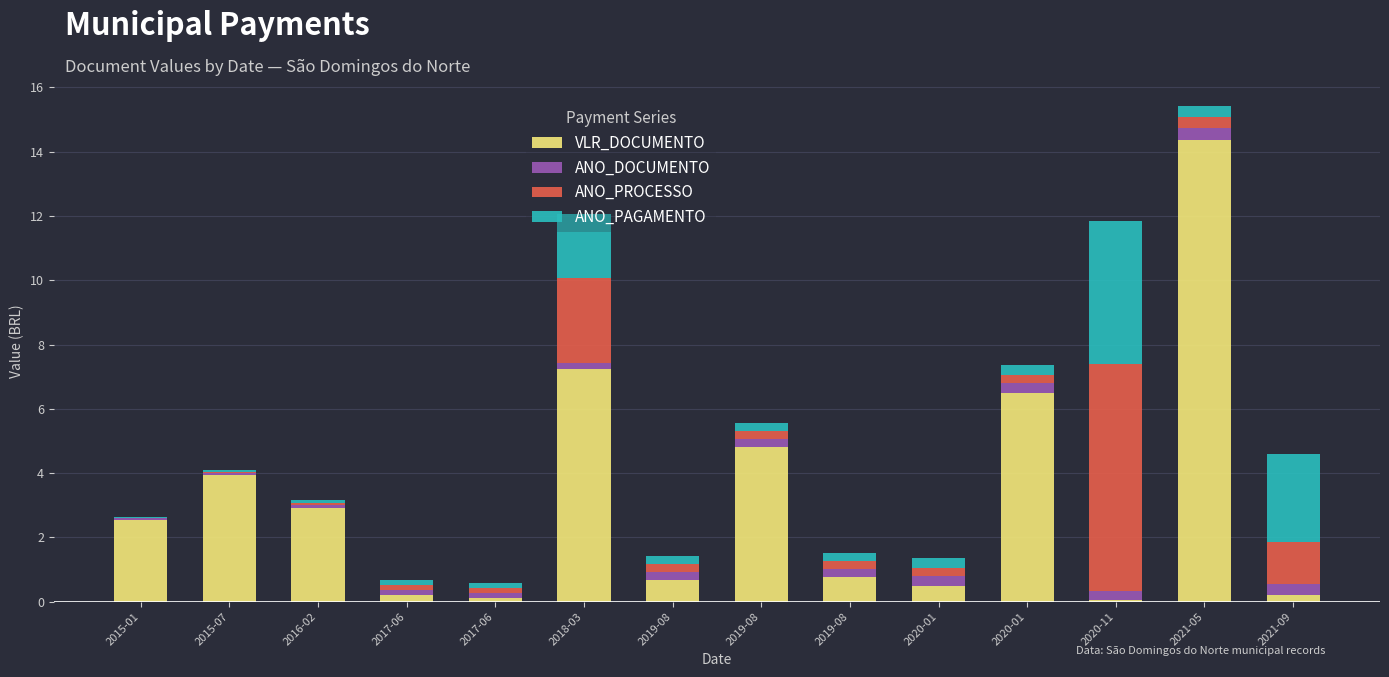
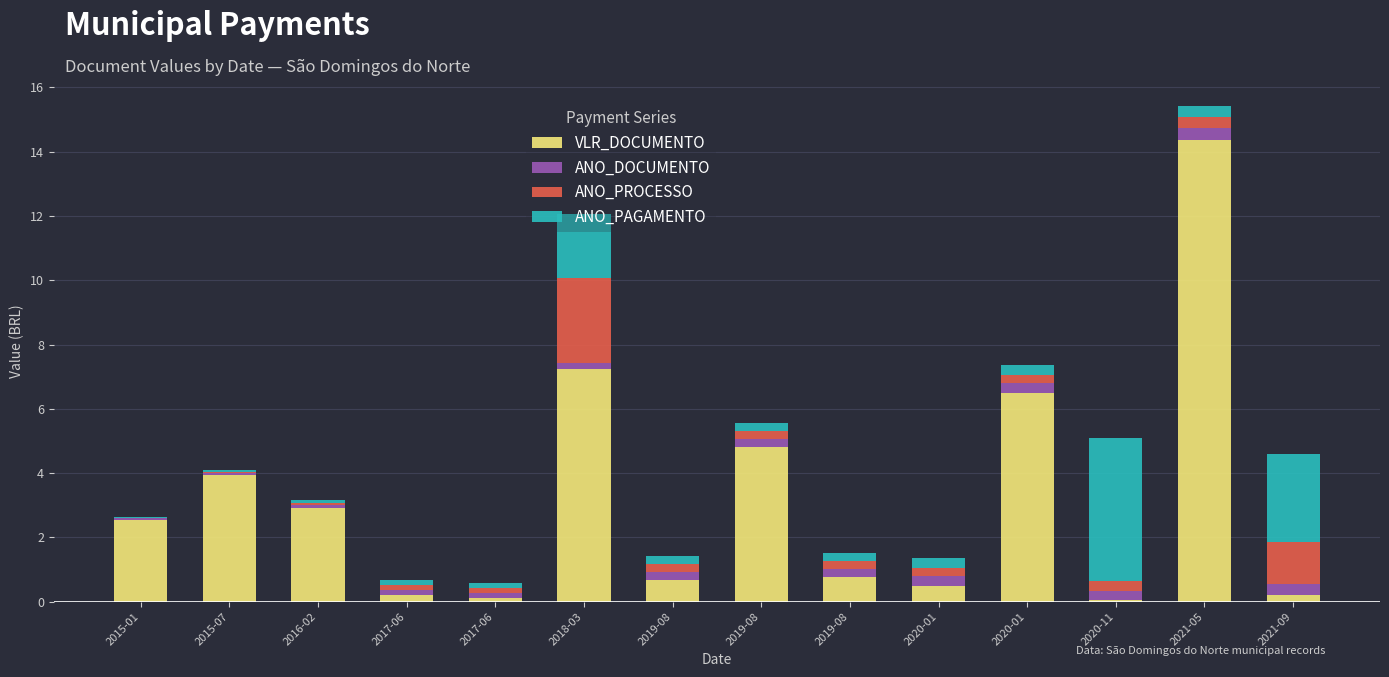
  {
    "ANO_DOCUMENTO": {
      "2016-02": 0.1,
      "2018-03": 0.2,
      "2020-11": 0.3,
      "2021-05": 0.4,
      "2021-09": 0.4
    },
    "ANO_PROCESSO": {
      "2015-01": 0.0,
      "2018-03": 2.7,
-     "2020-11": 7.1,
+     "2020-11": 0.3,
      "2021-05": 0.4,
      "2021-09": 1.3
    },
    "ANO_PAGAMENTO": {
      "2016-02": 0.1,
      "2020-11": 4.5,
      "2021-05": 0.4,
      "2021-09": 2.8
    }
  }
